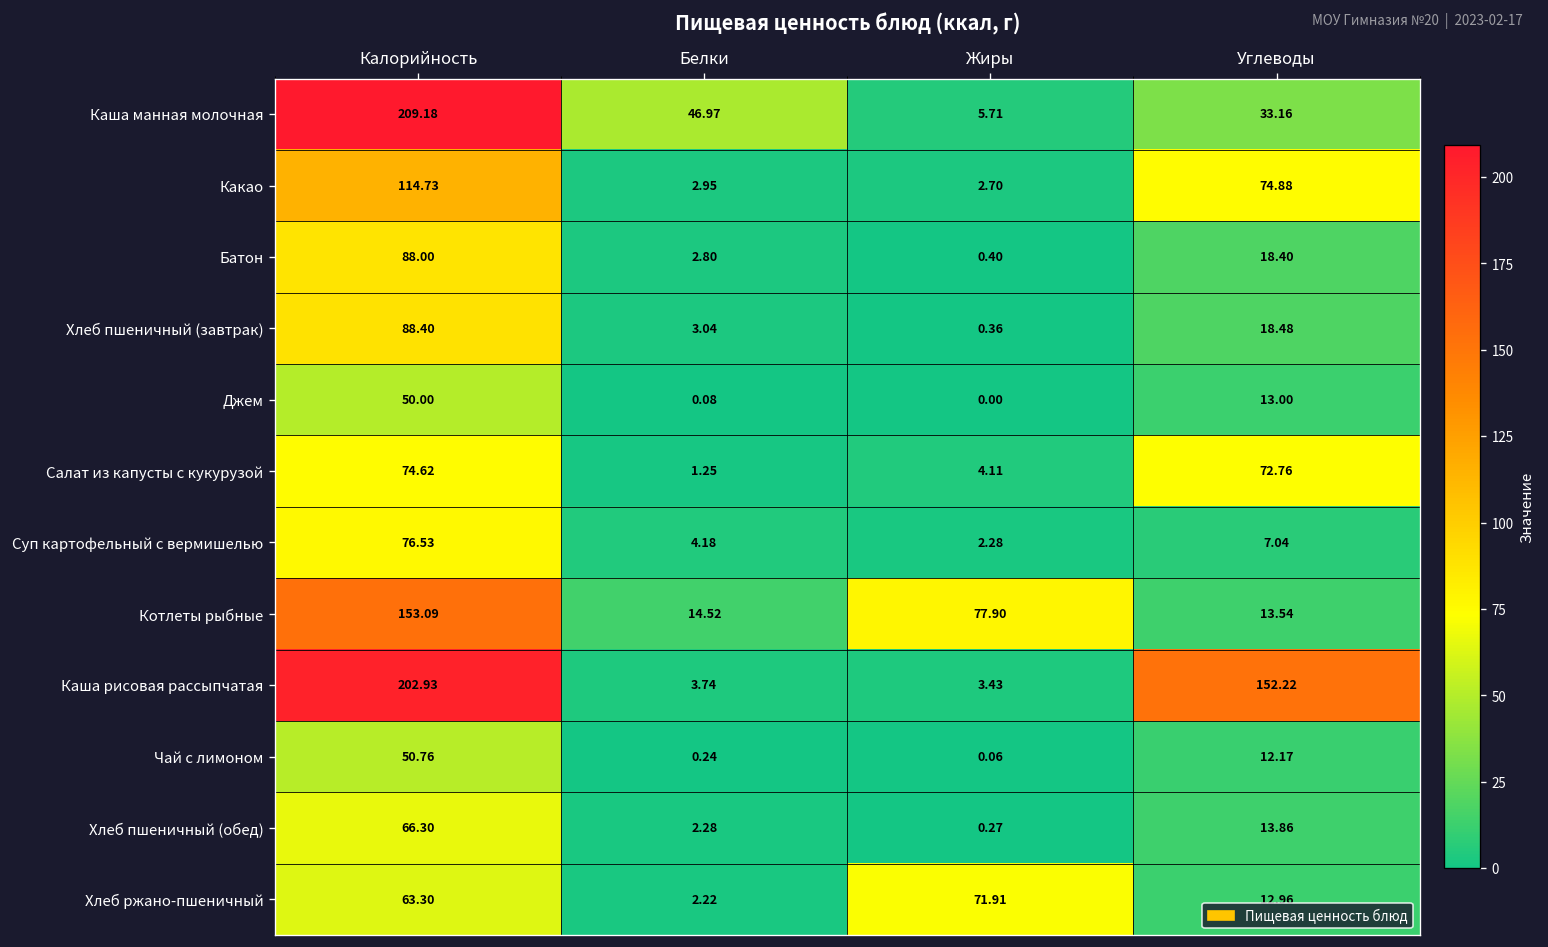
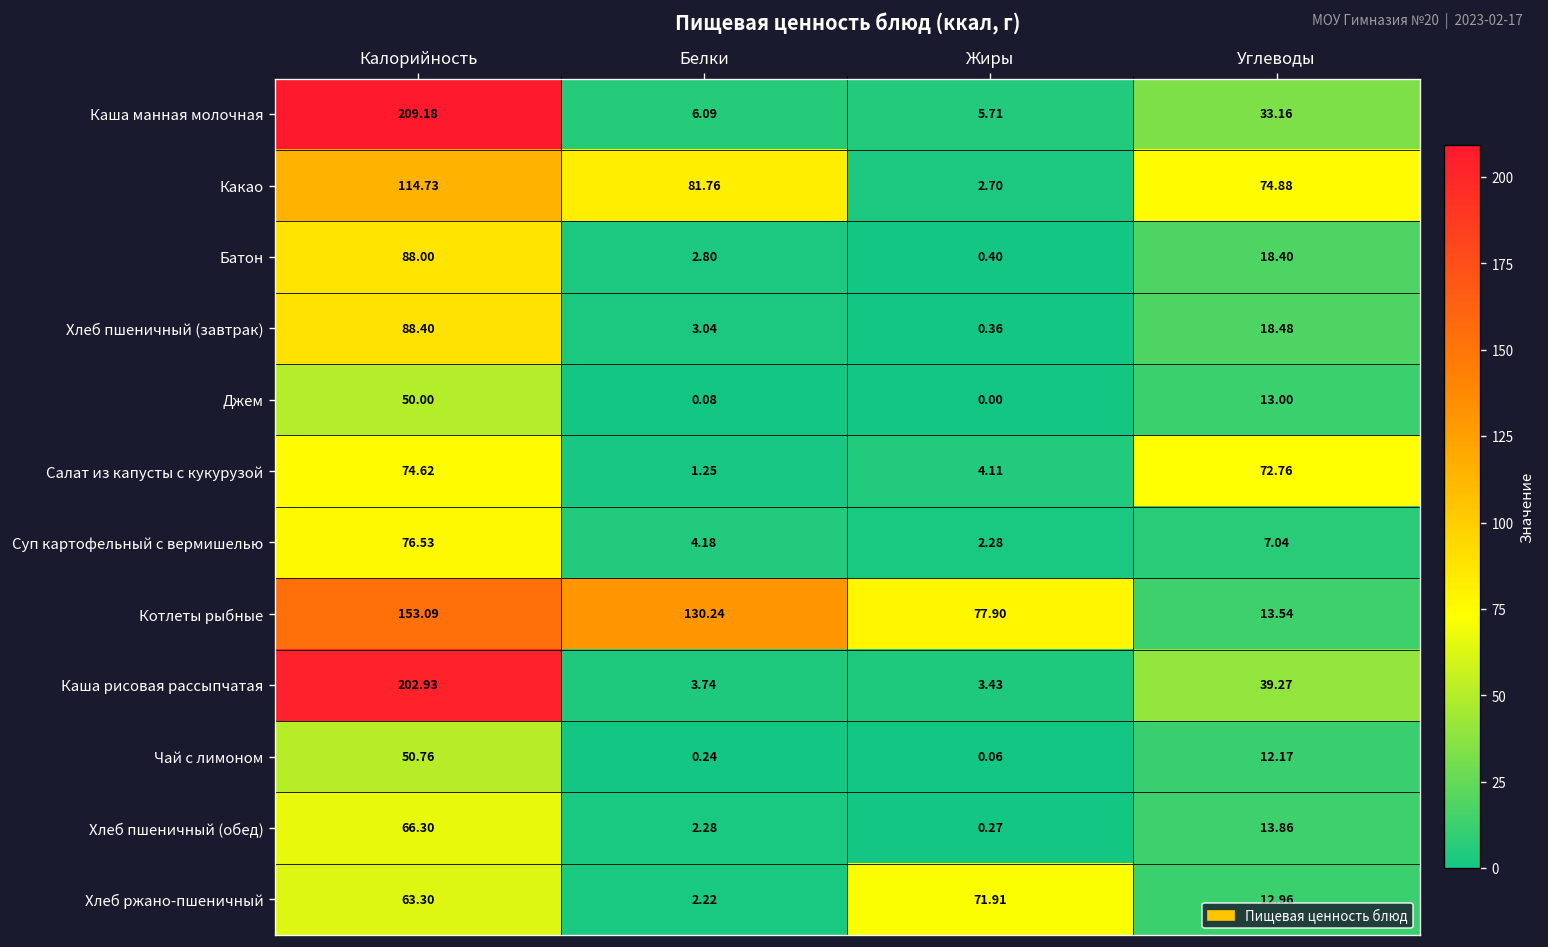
  {
    "Каша манная молочная": {
      "Калорийность": 209.18,
-     "Белки": 46.97,
+     "Белки": 6.09,
      "Жиры": 5.71,
      "Углеводы": 33.16
    },
    "Какао": {
      "Калорийность": 114.73,
-     "Белки": 2.95,
+     "Белки": 81.76,
      "Жиры": 2.70,
      "Углеводы": 74.88
    },
    "Батон": {
      "Калорийность": 88.00,
      "Белки": 2.80,
      "Жиры": 0.40,
      "Углеводы": 18.40
    },
    "Хлеб пшеничный (завтрак)": {
      "Калорийность": 88.40,
      "Белки": 3.04,
      "Жиры": 0.36,
      "Углеводы": 18.48
    },
    "Джем": {
      "Калорийность": 50.00,
      "Белки": 0.08,
      "Жиры": 0.00,
      "Углеводы": 13.00
    },
    "Салат из капусты с кукурузой": {
      "Калорийность": 74.62,
      "Белки": 1.25,
      "Жиры": 4.11,
      "Углеводы": 72.76
    },
    "Суп картофельный с вермишелью": {
      "Калорийность": 76.53,
      "Белки": 4.18,
      "Жиры": 2.28,
      "Углеводы": 7.04
    },
    "Котлеты рыбные": {
      "Калорийность": 153.09,
-     "Белки": 14.52,
+     "Белки": 130.24,
      "Жиры": 77.90,
      "Углеводы": 13.54
    },
    "Каша рисовая рассыпчатая": {
      "Калорийность": 202.93,
      "Белки": 3.74,
      "Жиры": 3.43,
-     "Углеводы": 152.22
+     "Углеводы": 39.27
    },
    "Чай с лимоном": {
      "Калорийность": 50.76,
      "Белки": 0.24,
      "Жиры": 0.06,
      "Углеводы": 12.17
    },
    "Хлеб пшеничный (обед)": {
      "Калорийность": 66.30,
      "Белки": 2.28,
      "Жиры": 0.27,
      "Углеводы": 13.86
    },
    "Хлеб ржано-пшеничный": {
      "Калорийность": 63.30,
      "Белки": 2.22,
      "Жиры": 71.91
    }
  }
